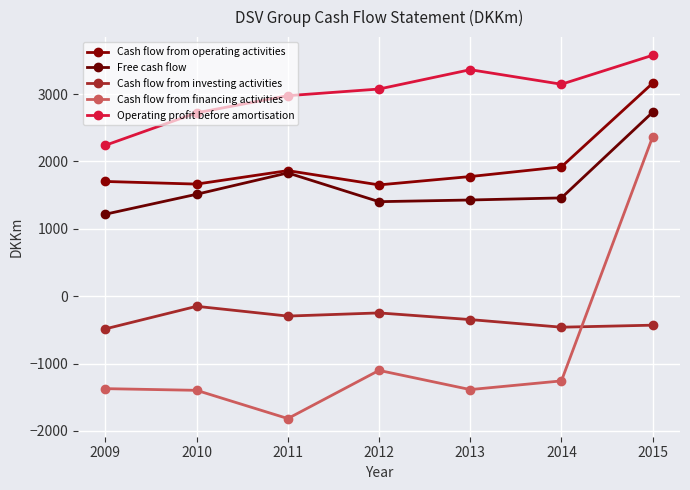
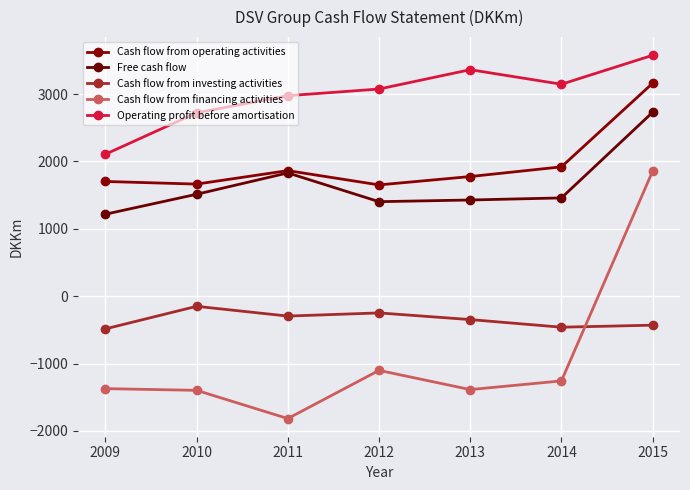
  {
    "Cash flow from investing activities": {
      "2009": -500,
      "2010": -200,
      "2011": -300,
      "2012": -200,
      "2013": -300,
      "2014": -500,
      "2015": -400
    },
    "Cash flow from financing activities": {
      "2009": -1400,
      "2010": -1400,
      "2011": -1800,
      "2012": -1100,
      "2013": -1400,
      "2014": -1300,
-     "2015": 2400
+     "2015": 1900
    },
    "Operating profit before amortisation": {
-     "2009": 2200,
+     "2009": 2100,
      "2012": 3100,
      "2013": 3400,
      "2014": 3100,
      "2015": 3600
    }
  }
